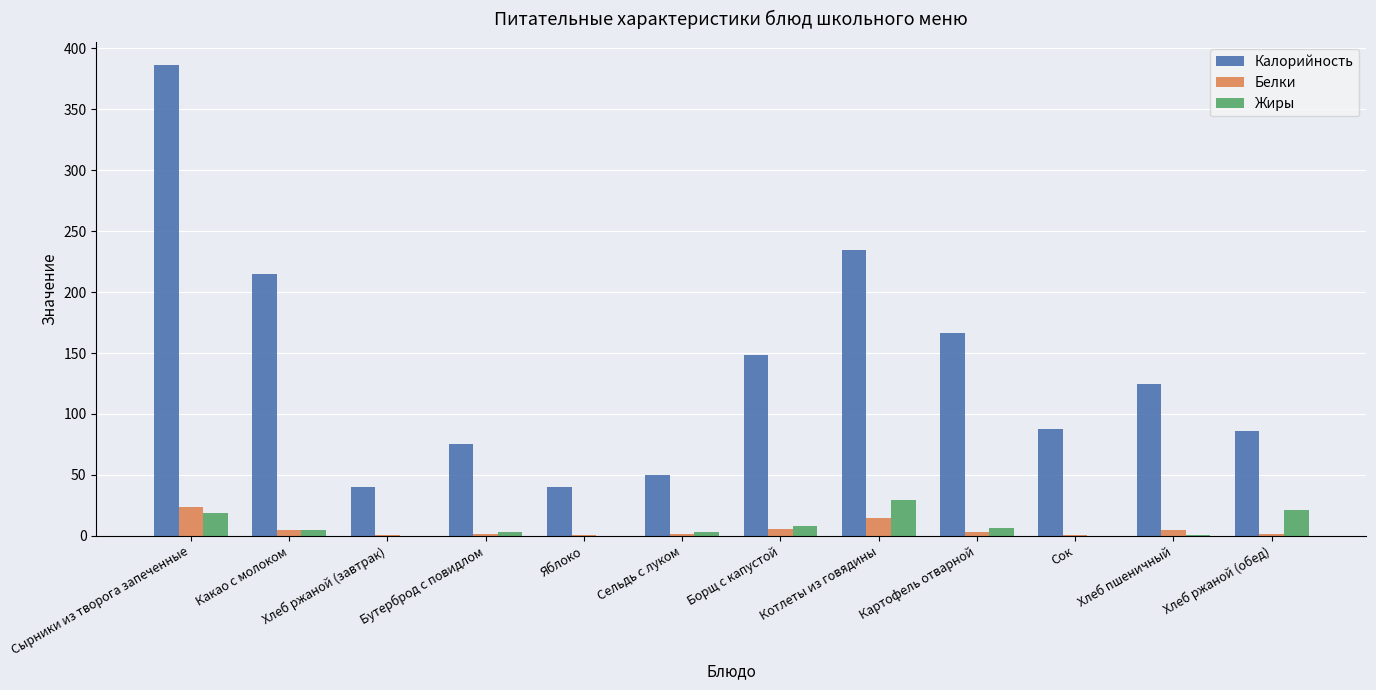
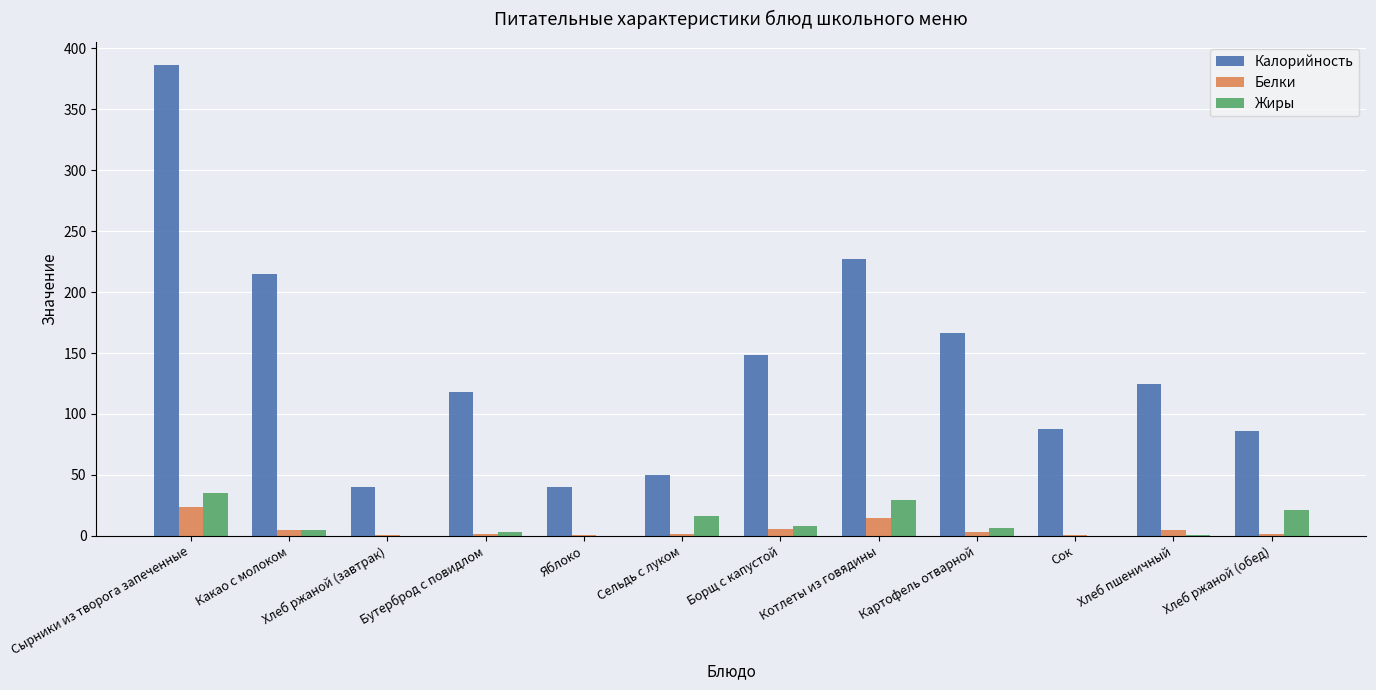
  {
    "Калорийность": {
      "Сырники из творога запеченные": 386,
      "Какао с молоком": 215,
      "Хлеб ржаной (завтрак)": 40,
-     "Бутерброд с повидлом": 75,
+     "Бутерброд с повидлом": 118,
      "Яблоко": 40,
      "Сельдь с луком": 50,
      "Борщ с капустой": 148,
-     "Котлеты из говядины": 235,
+     "Котлеты из говядины": 227,
      "Картофель отварной": 167,
      "Сок": 88,
      "Хлеб пшеничный": 125,
      "Хлеб ржаной (обед)": 86
    },
    "Белки": {
      "Сырники из творога запеченные": 24,
      "Какао с молоком": 5,
      "Борщ с капустой": 5,
      "Котлеты из говядины": 14,
      "Картофель отварной": 3,
      "Хлеб пшеничный": 5
    },
    "Жиры": {
-     "Сырники из творога запеченные": 19,
+     "Сырники из творога запеченные": 35,
      "Какао с молоком": 5,
      "Бутерброд с повидлом": 3,
      "Яблоко": 0,
-     "Сельдь с луком": 3,
+     "Сельдь с луком": 16,
      "Борщ с капустой": 8,
      "Котлеты из говядины": 29,
      "Картофель отварной": 6,
      "Сок": 0,
      "Хлеб ржаной (обед)": 21
    }
  }
